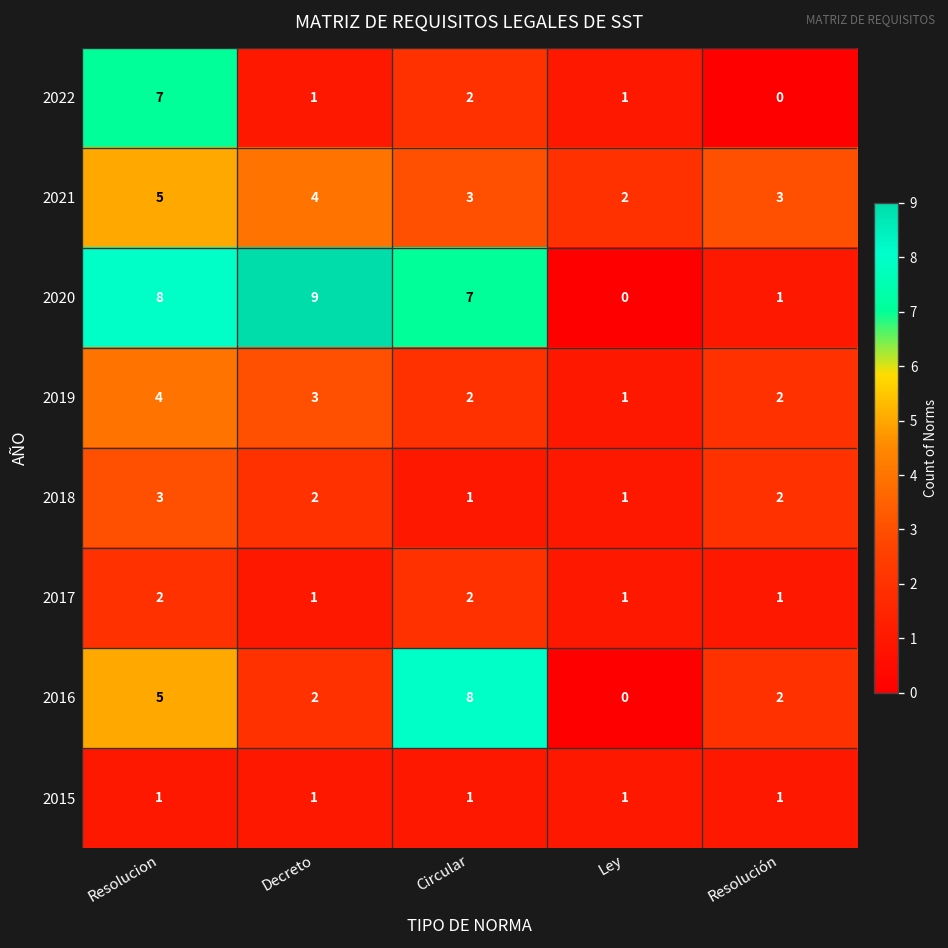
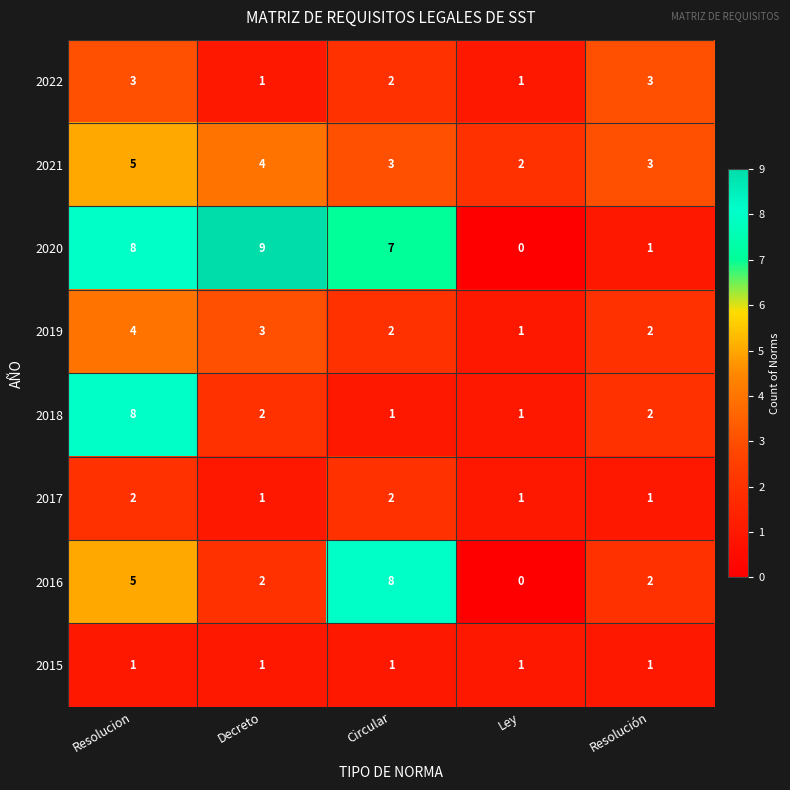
  {
    "2022": {
-     "Resolucion": 7,
+     "Resolucion": 3,
      "Decreto": 1,
      "Circular": 2,
      "Ley": 1,
-     "Resolución": 0
+     "Resolución": 3
    },
    "2021": {
      "Resolucion": 5,
      "Decreto": 4,
      "Circular": 3,
      "Ley": 2,
      "Resolución": 3
    },
    "2020": {
      "Resolucion": 8,
      "Decreto": 9,
      "Circular": 7,
      "Ley": 0,
      "Resolución": 1
    },
    "2019": {
      "Resolucion": 4,
      "Decreto": 3,
      "Circular": 2,
      "Ley": 1,
      "Resolución": 2
    },
    "2018": {
-     "Resolucion": 3,
+     "Resolucion": 8,
      "Decreto": 2,
      "Circular": 1,
      "Ley": 1,
      "Resolución": 2
    },
    "2017": {
      "Resolucion": 2,
      "Decreto": 1,
      "Circular": 2,
      "Ley": 1,
      "Resolución": 1
    },
    "2016": {
      "Resolucion": 5,
      "Decreto": 2,
      "Circular": 8,
      "Ley": 0,
      "Resolución": 2
    },
    "2015": {
      "Resolucion": 1,
      "Decreto": 1,
      "Circular": 1,
      "Ley": 1,
      "Resolución": 1
    }
  }
